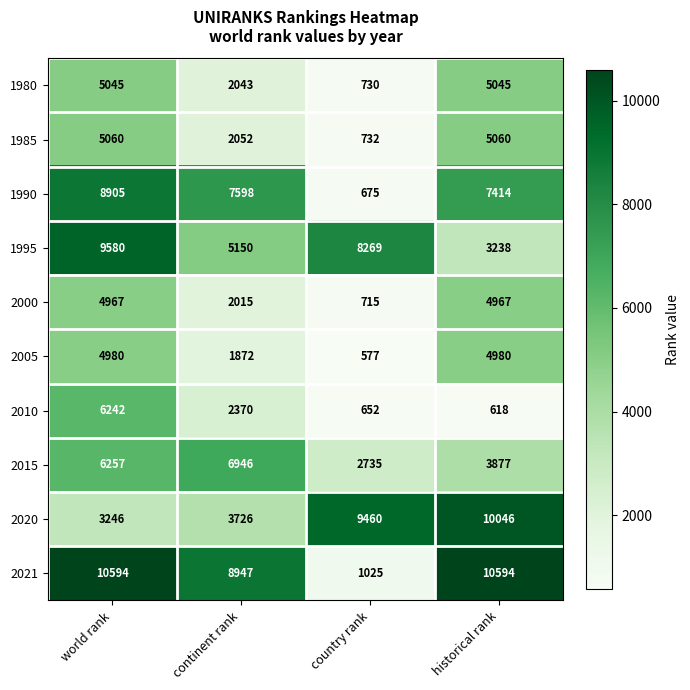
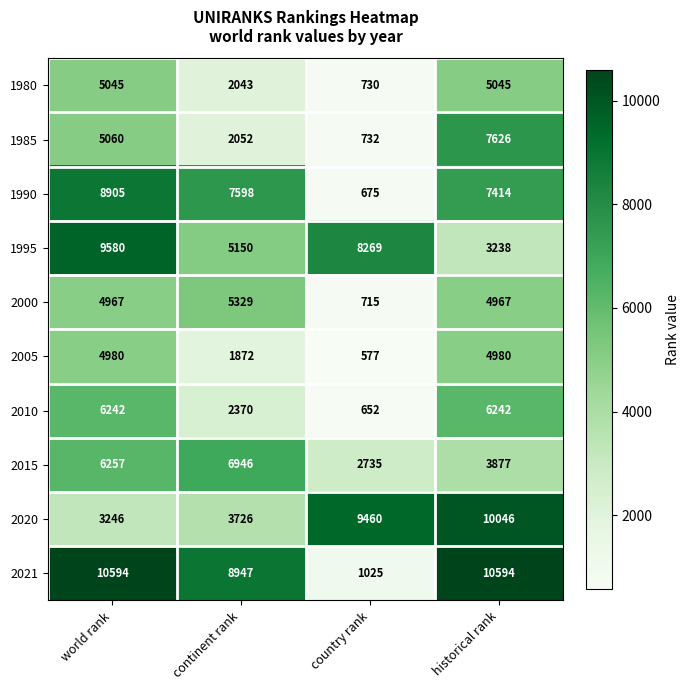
  {
    "1980": {
      "world rank": 5045,
      "continent rank": 2043,
      "country rank": 730,
      "historical rank": 5045
    },
    "1985": {
      "world rank": 5060,
      "continent rank": 2052,
      "country rank": 732,
-     "historical rank": 5060
+     "historical rank": 7626
    },
    "1990": {
      "world rank": 8905,
      "continent rank": 7598,
      "country rank": 675,
      "historical rank": 7414
    },
    "1995": {
      "world rank": 9580,
      "continent rank": 5150,
      "country rank": 8269,
      "historical rank": 3238
    },
    "2000": {
      "world rank": 4967,
-     "continent rank": 2015,
+     "continent rank": 5329,
      "country rank": 715,
      "historical rank": 4967
    },
    "2005": {
      "world rank": 4980,
      "continent rank": 1872,
      "country rank": 577,
      "historical rank": 4980
    },
    "2010": {
      "world rank": 6242,
      "continent rank": 2370,
      "country rank": 652,
-     "historical rank": 618
+     "historical rank": 6242
    },
    "2015": {
      "world rank": 6257,
      "continent rank": 6946,
      "country rank": 2735,
      "historical rank": 3877
    },
    "2020": {
      "world rank": 3246,
      "continent rank": 3726,
      "country rank": 9460,
      "historical rank": 10046
    },
    "2021": {
      "world rank": 10594,
      "continent rank": 8947,
      "country rank": 1025,
      "historical rank": 10594
    }
  }
